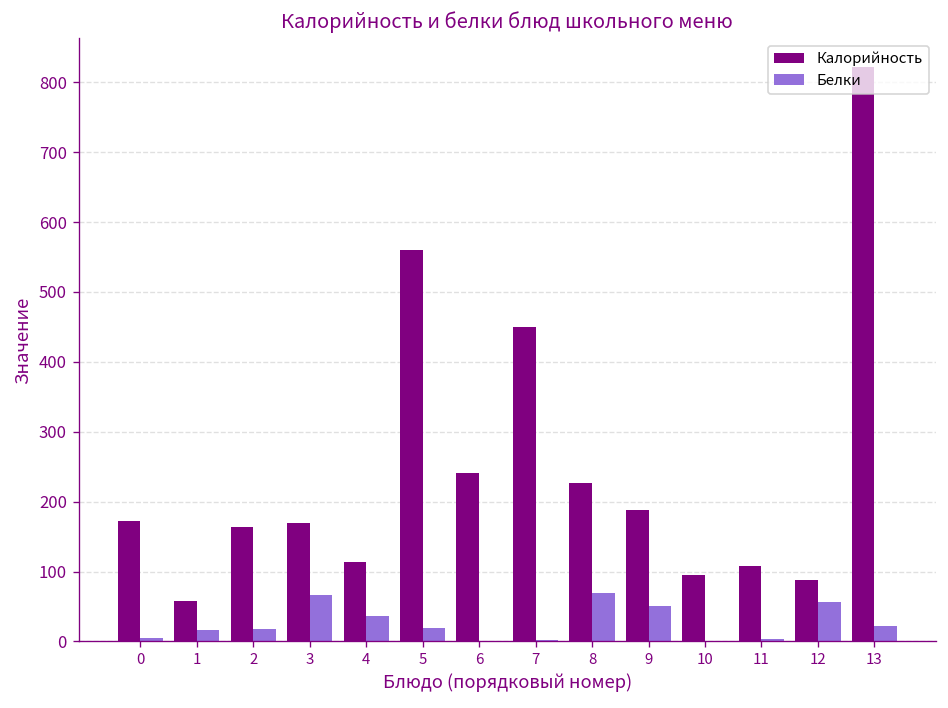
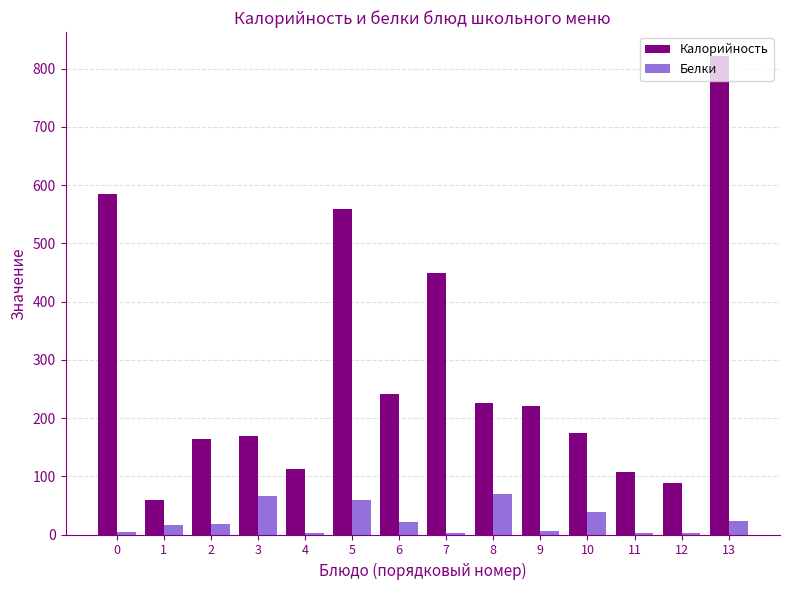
  {
    "Калорийность": {
-     "0": 170,
+     "0": 590,
      "1": 60,
      "2": 160,
      "3": 170,
      "4": 110,
      "5": 560,
      "6": 240,
      "7": 450,
      "8": 230,
-     "9": 190,
-     "10": 90,
+     "9": 220,
+     "10": 180,
      "11": 110,
      "12": 90
    },
    "Белки": {
      "0": 0,
      "1": 20,
      "2": 20,
      "3": 70,
-     "4": 40,
-     "5": 20,
-     "6": 0,
+     "4": 0,
+     "5": 60,
+     "6": 20,
      "8": 70,
-     "9": 50,
-     "10": 0,
-     "12": 60,
+     "9": 10,
+     "10": 40,
+     "12": 0,
      "13": 20
    }
  }
